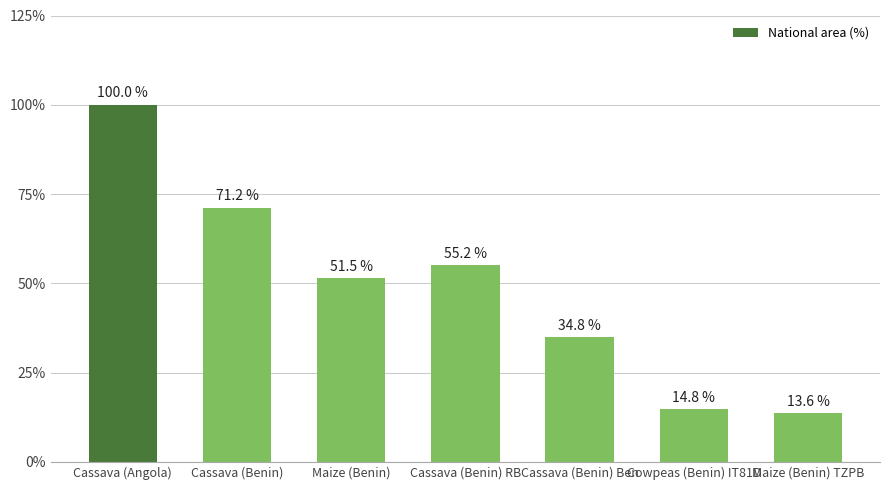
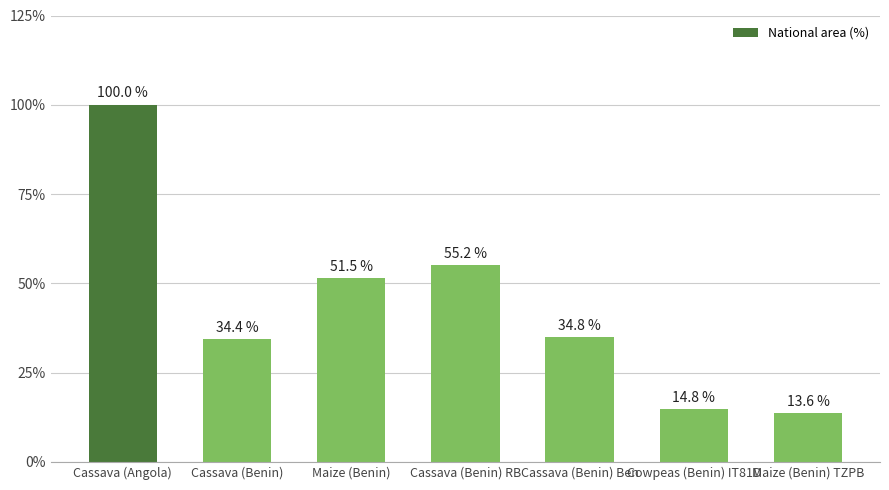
  {
    "Cassava (Angola)": "100.0 %",
-   "Cassava (Benin)": "71.2 %",
+   "Cassava (Benin)": "34.4 %",
    "Maize (Benin)": "51.5 %",
    "Cassava (Benin) RB": "55.2 %",
    "Cassava (Benin) Ben": "34.8 %",
    "Cowpeas (Benin) IT81D": "14.8 %",
    "Maize (Benin) TZPB": "13.6 %"
  }
